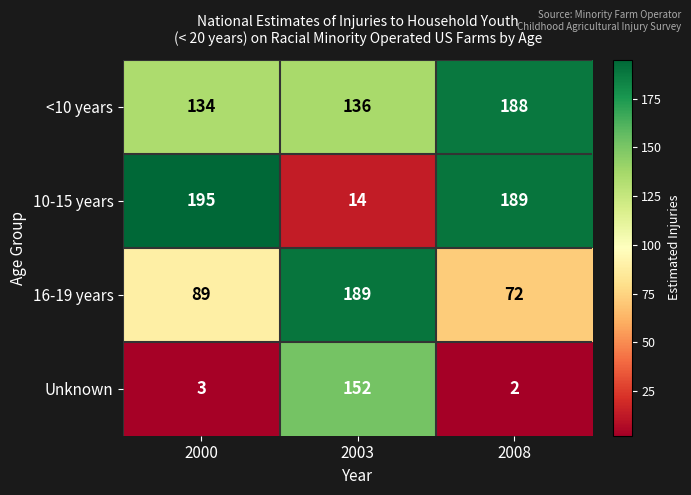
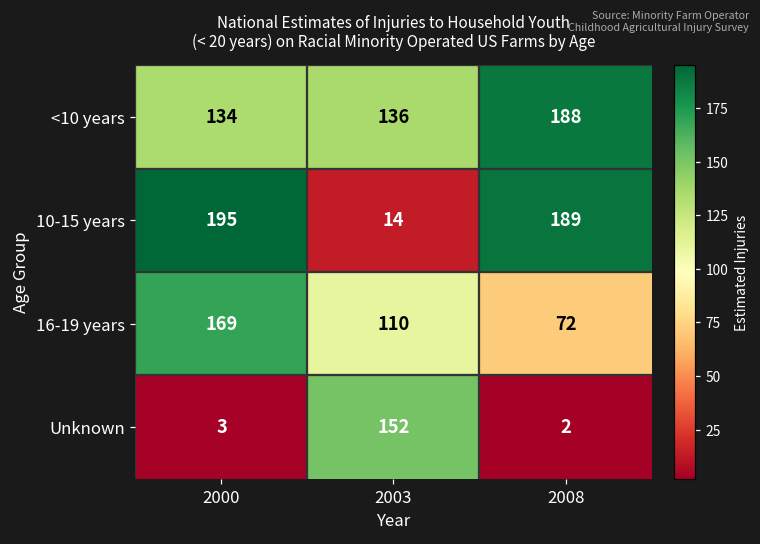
  {
    "<10 years": {
      "2000": 134,
      "2003": 136,
      "2008": 188
    },
    "10-15 years": {
      "2000": 195,
      "2003": 14,
      "2008": 189
    },
    "16-19 years": {
-     "2000": 89,
-     "2003": 189,
+     "2000": 169,
+     "2003": 110,
      "2008": 72
    },
    "Unknown": {
      "2000": 3,
      "2003": 152,
      "2008": 2
    }
  }
